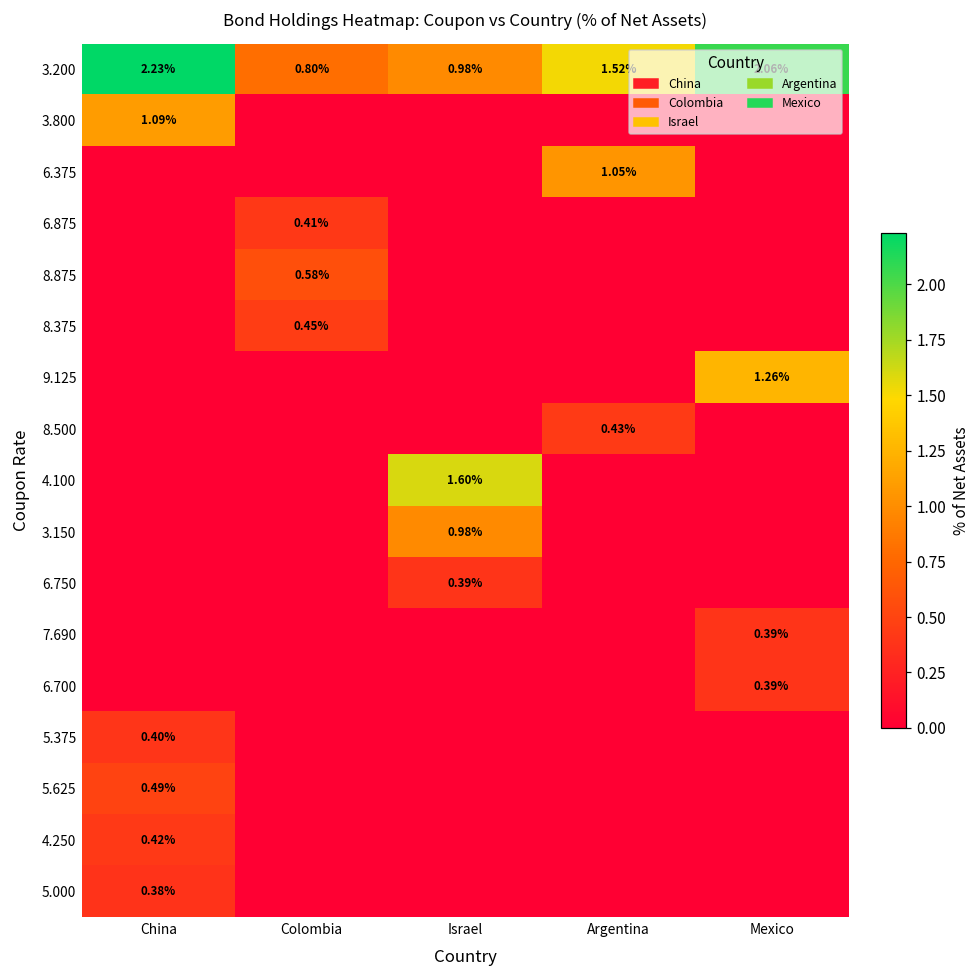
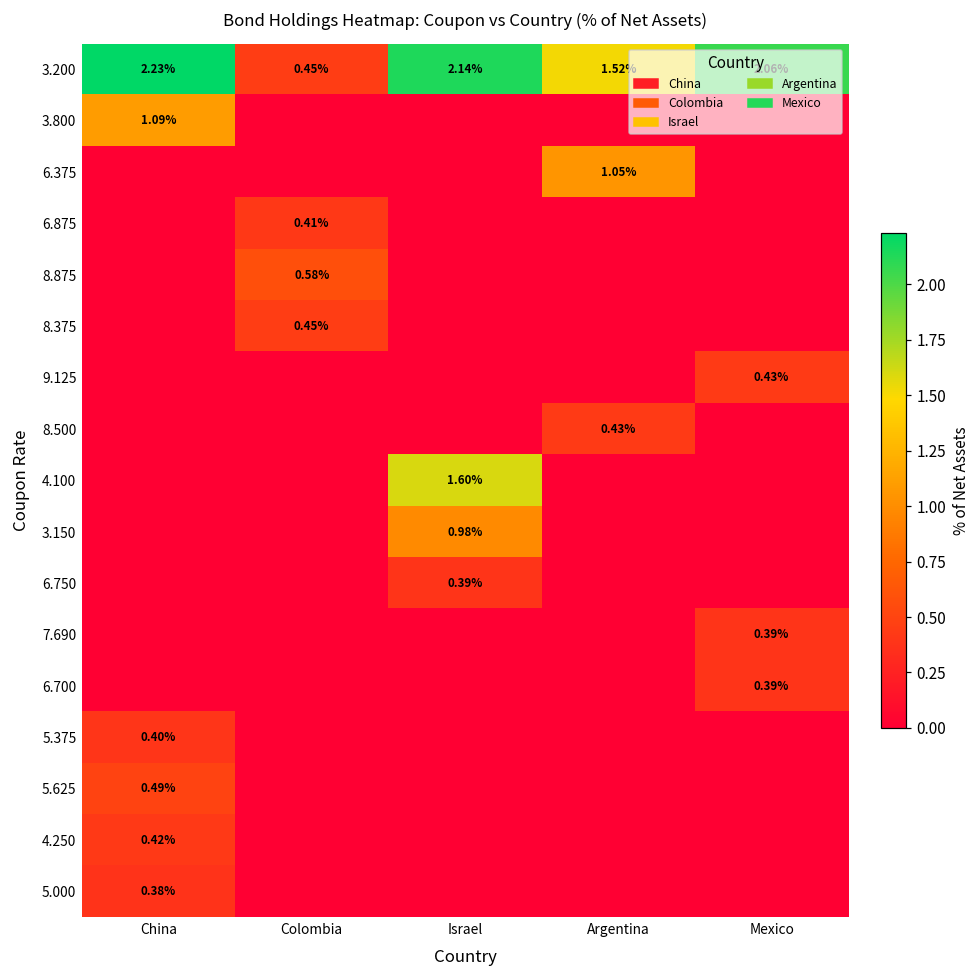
  {
    "3.200": {
      "China": "2.23%",
-     "Colombia": "0.80%",
-     "Israel": "0.98%"
+     "Colombia": "0.45%",
+     "Israel": "2.14%"
    },
    "3.800": {
      "China": "1.09%"
    },
    "6.375": {
      "Argentina": "1.05%"
    },
    "6.875": {
      "Colombia": "0.41%"
    },
    "8.875": {
      "Colombia": "0.58%"
    },
    "8.375": {
      "Colombia": "0.45%"
    },
    "9.125": {
-     "Mexico": "1.26%"
+     "Mexico": "0.43%"
    },
    "8.500": {
      "Argentina": "0.43%"
    },
    "4.100": {
      "Israel": "1.60%"
    },
    "3.150": {
      "Israel": "0.98%"
    },
    "6.750": {
      "Israel": "0.39%"
    },
    "7.690": {
      "Mexico": "0.39%"
    },
    "6.700": {
      "Mexico": "0.39%"
    },
    "5.375": {
      "China": "0.40%"
    },
    "5.625": {
      "China": "0.49%"
    },
    "4.250": {
      "China": "0.42%"
    },
    "5.000": {
      "China": "0.38%"
    }
  }
